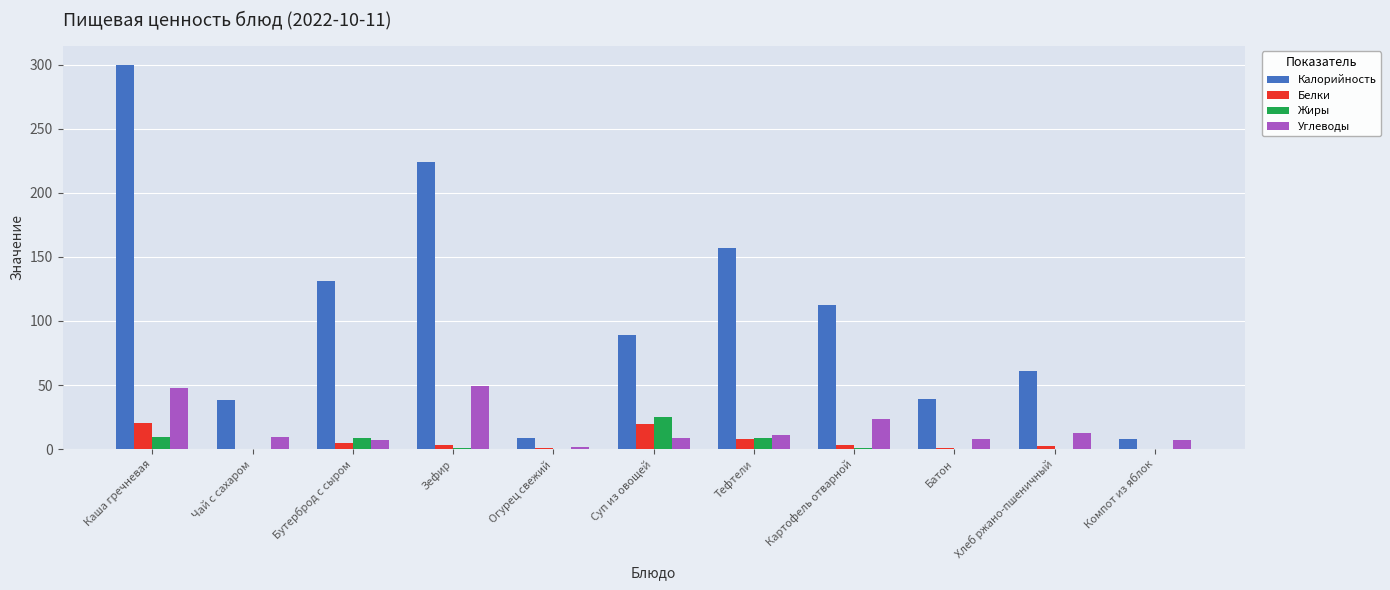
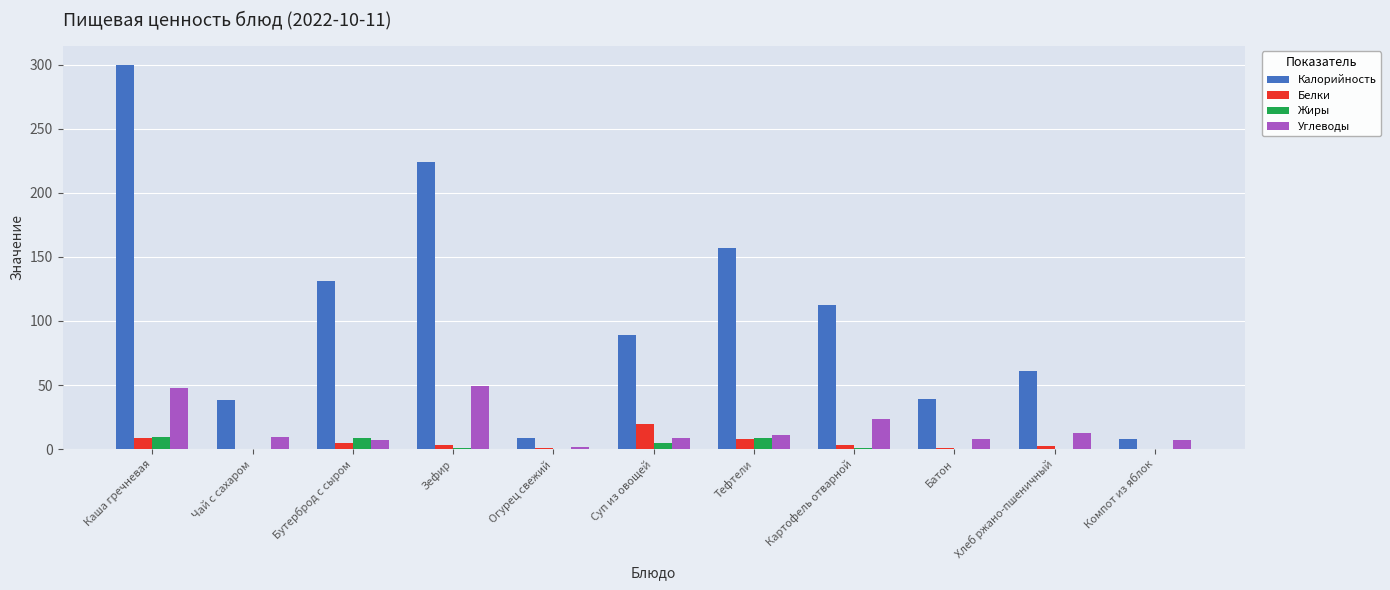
  {
    "Калорийность": {
      "Каша гречневая": 300,
      "Чай с сахаром": 39,
      "Бутерброд с сыром": 131,
      "Зефир": 224,
      "Огурец свежий": 8,
      "Суп из овощей": 89,
      "Тефтели": 157,
      "Картофель отварной": 113,
      "Батон": 39,
      "Хлеб ржано-пшеничный": 61,
      "Компот из яблок": 8
    },
    "Белки": {
-     "Каша гречневая": 21,
+     "Каша гречневая": 9,
      "Бутерброд с сыром": 5,
      "Зефир": 4,
      "Суп из овощей": 20,
      "Тефтели": 8,
      "Картофель отварной": 3,
      "Хлеб ржано-пшеничный": 2,
      "Компот из яблок": 0
    },
    "Жиры": {
      "Каша гречневая": 9,
      "Бутерброд с сыром": 9,
-     "Суп из овощей": 25,
+     "Суп из овощей": 5,
      "Тефтели": 9,
      "Компот из яблок": 0
    },
    "Углеводы": {
      "Каша гречневая": 48,
      "Чай с сахаром": 9,
      "Бутерброд с сыром": 7,
      "Зефир": 49,
      "Суп из овощей": 9,
      "Тефтели": 11,
      "Картофель отварной": 24,
      "Батон": 8,
      "Хлеб ржано-пшеничный": 13,
      "Компот из яблок": 7
    }
  }
